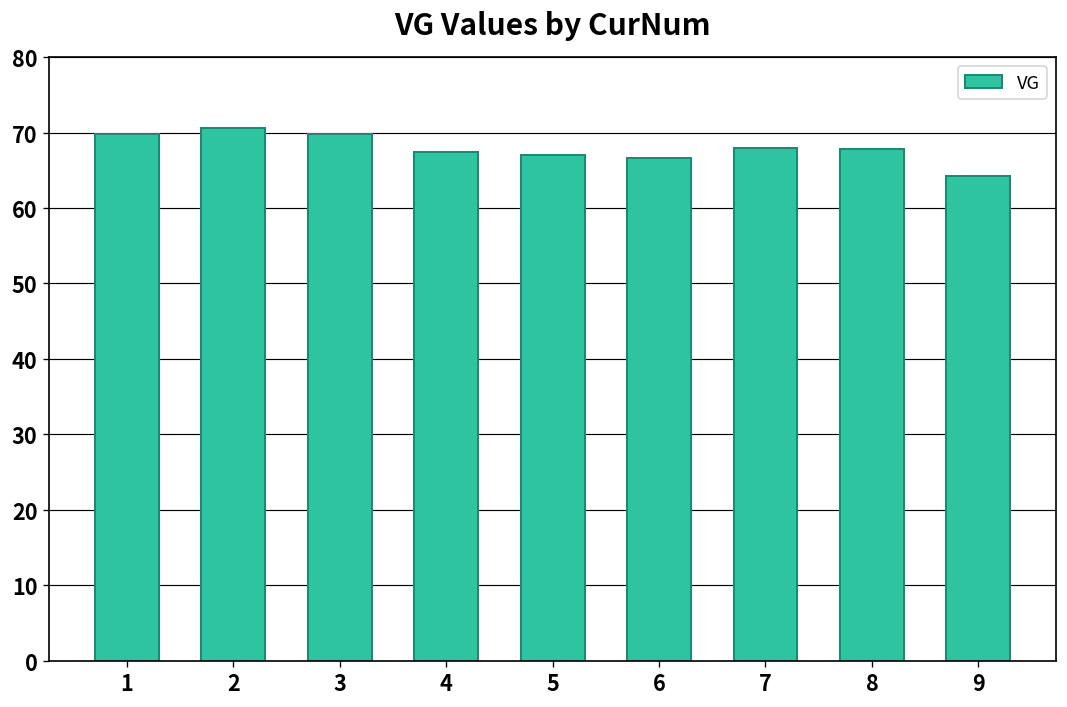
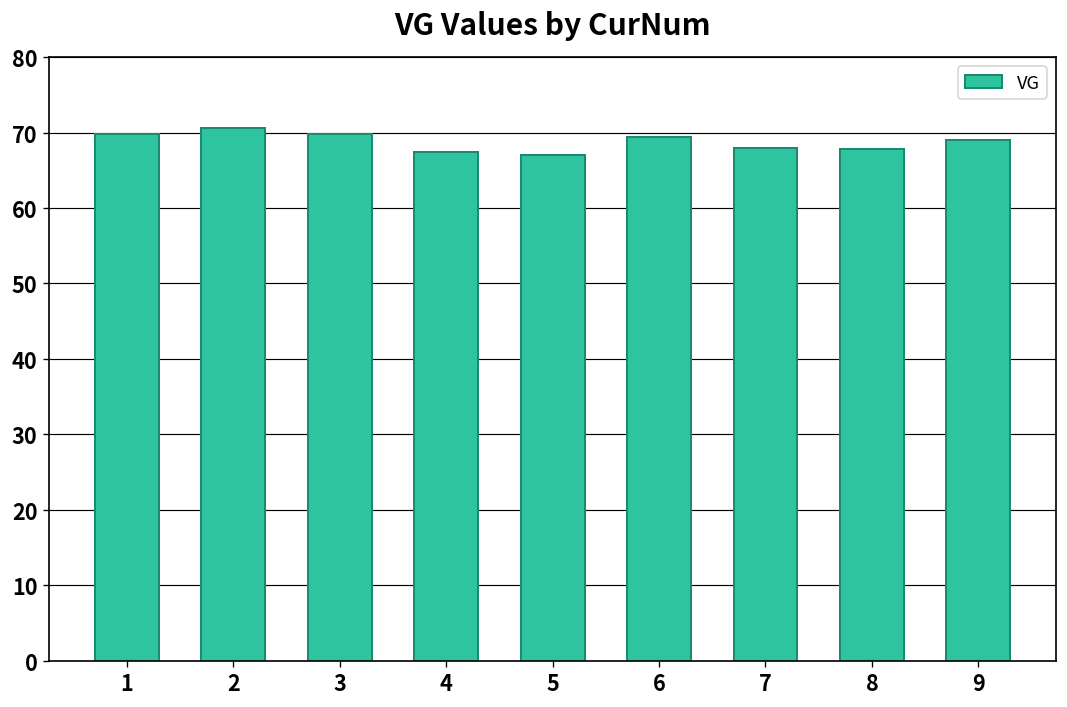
  {
    "1": 70,
    "2": 71,
    "3": 70,
    "4": 67,
    "5": 67,
-   "6": 67,
+   "6": 69,
    "7": 68,
    "8": 68,
-   "9": 64
+   "9": 69
  }
